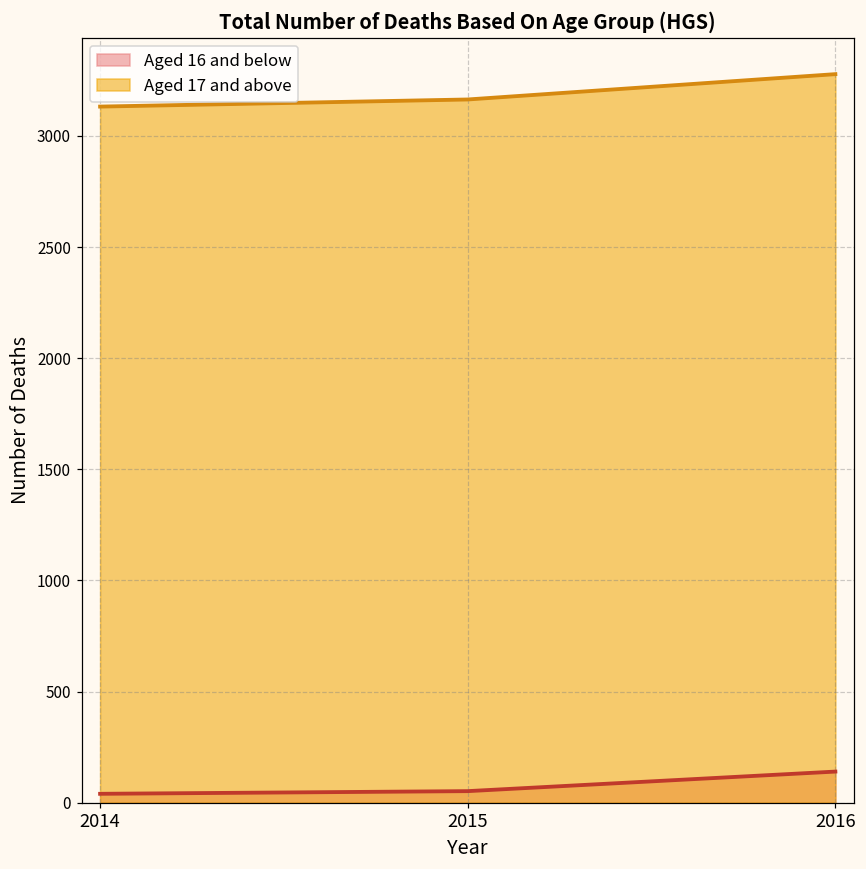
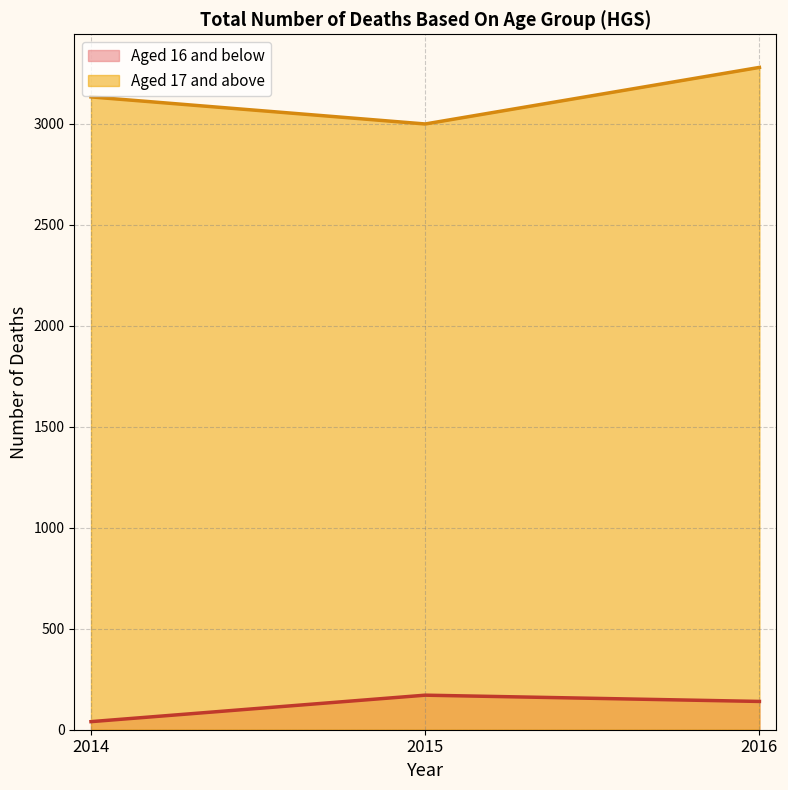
  {
    "Aged 16 and below": {
      "2014": 40,
-     "2015": 50,
+     "2015": 170,
      "2016": 140
    },
    "Aged 17 and above": {
      "2014": 3130,
-     "2015": 3160,
+     "2015": 3000,
      "2016": 3280
    }
  }
